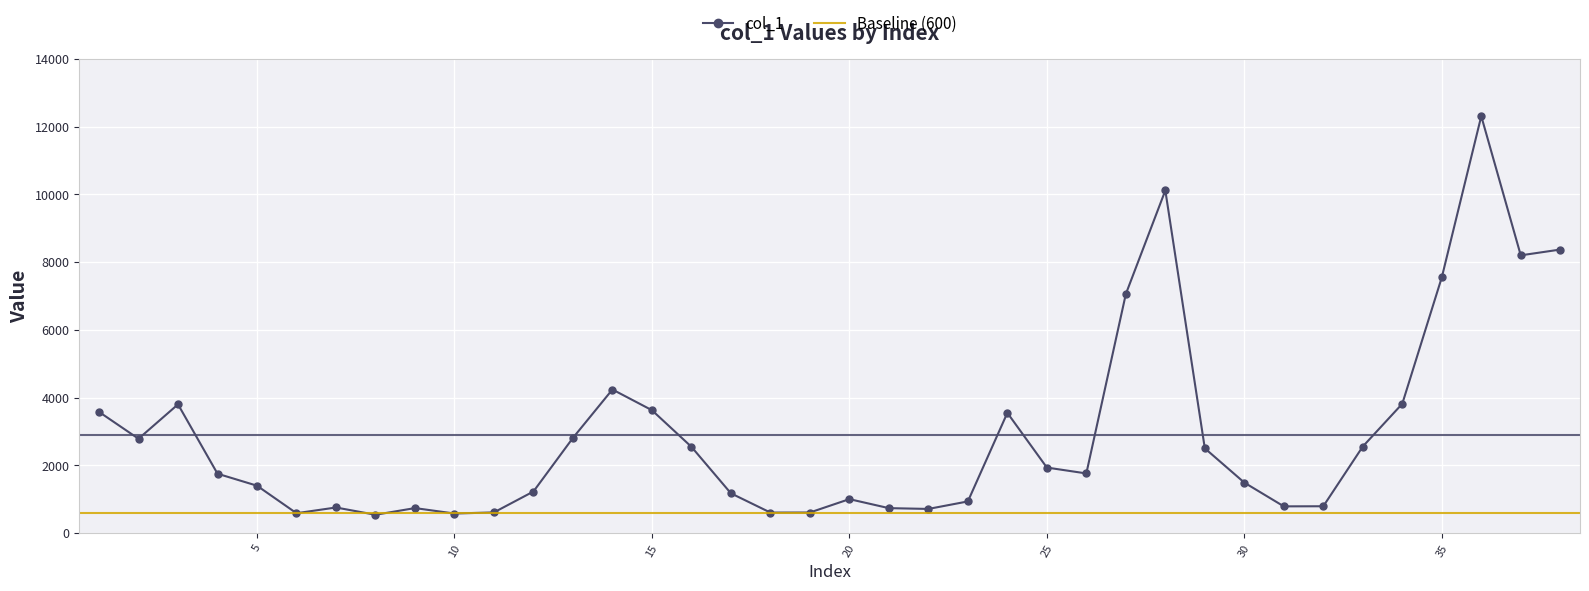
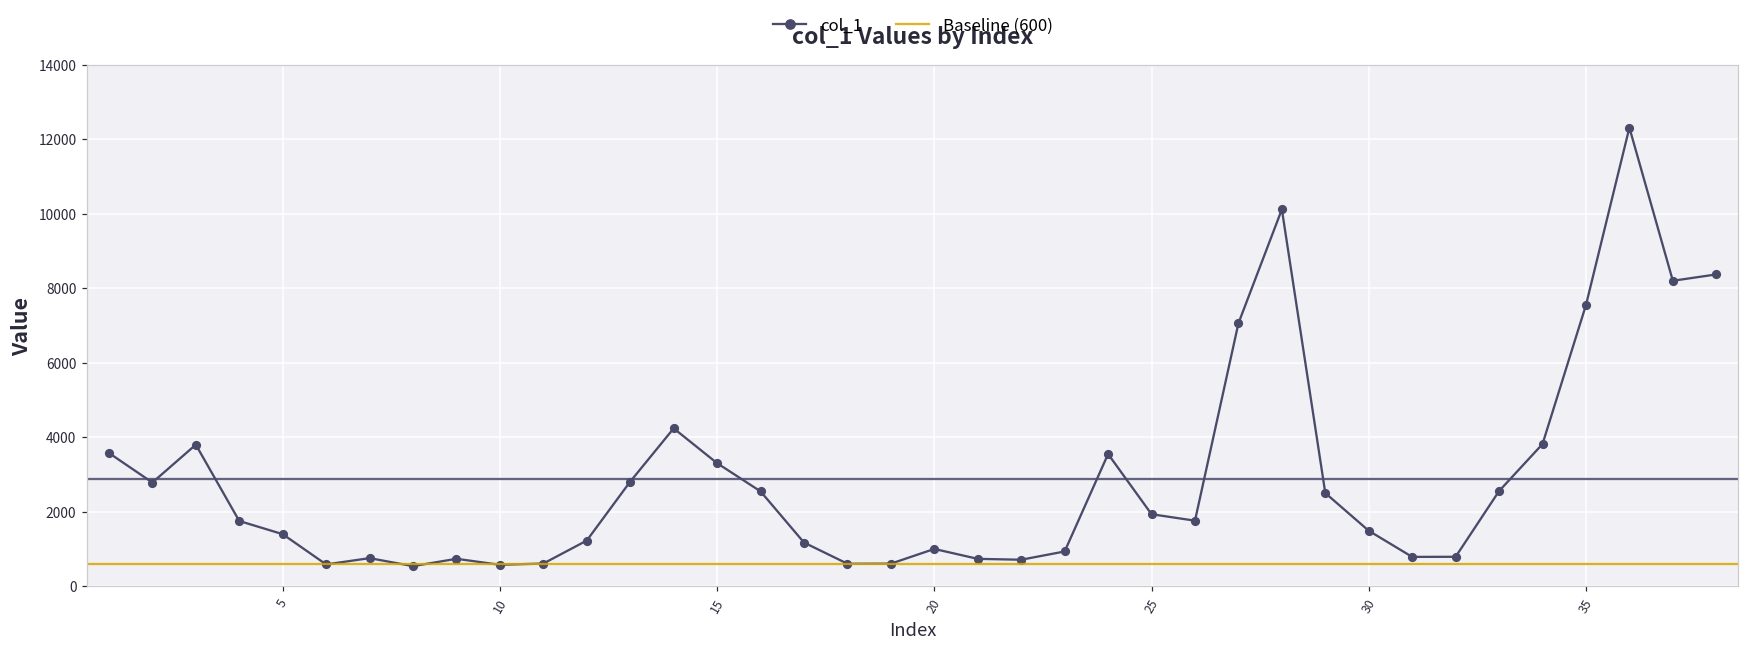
  {
    "5": 1400,
    "10": 600,
-   "15": 3600,
+   "15": 3300,
    "20": 1000,
    "25": 1900,
    "30": 1500,
    "35": 7500
  }
